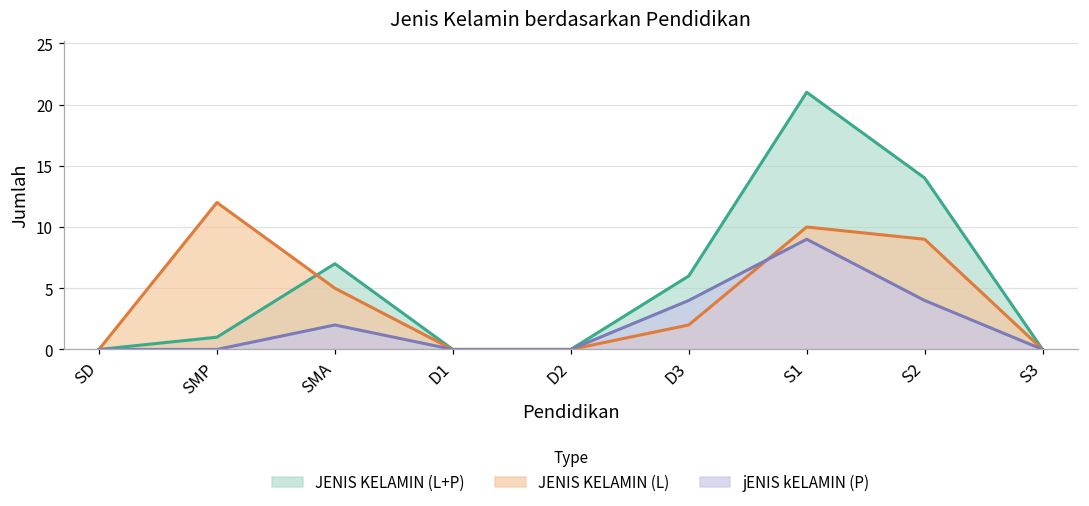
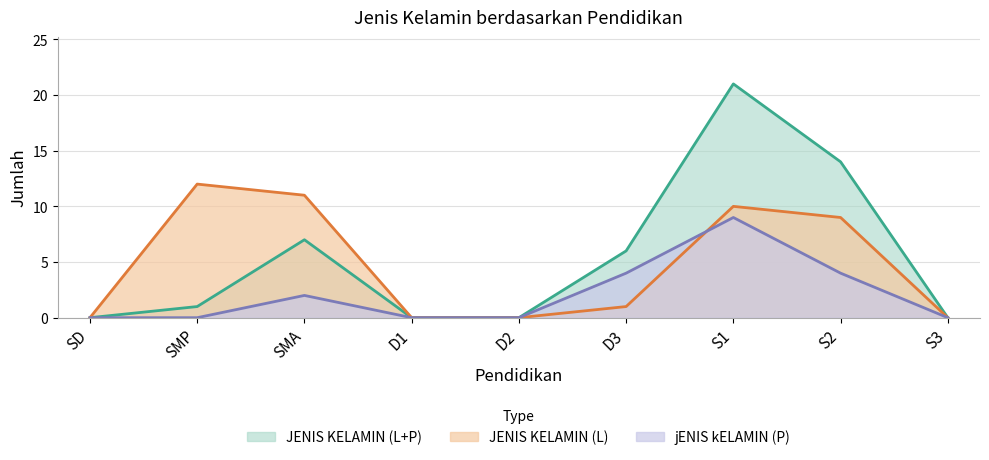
  {
    "JENIS KELAMIN (L)": {
      "SMP": 12,
-     "SMA": 5,
-     "D3": 2,
+     "SMA": 11,
+     "D3": 1,
      "S1": 10,
      "S2": 9
    }
  }
